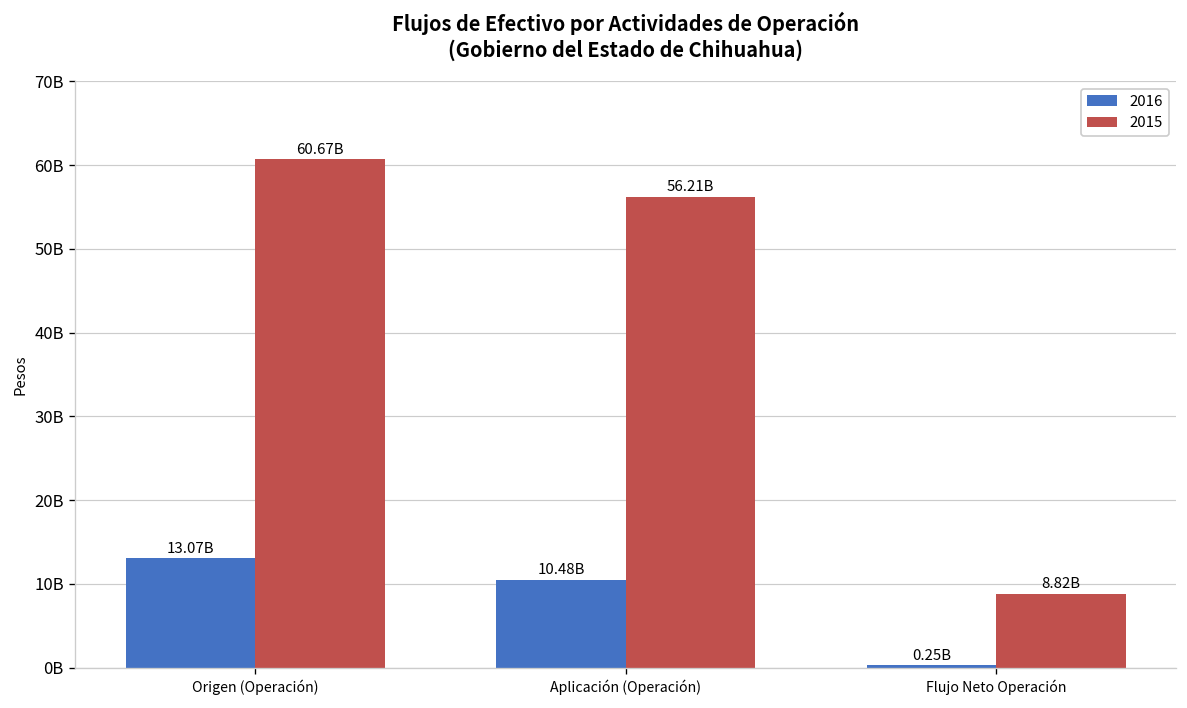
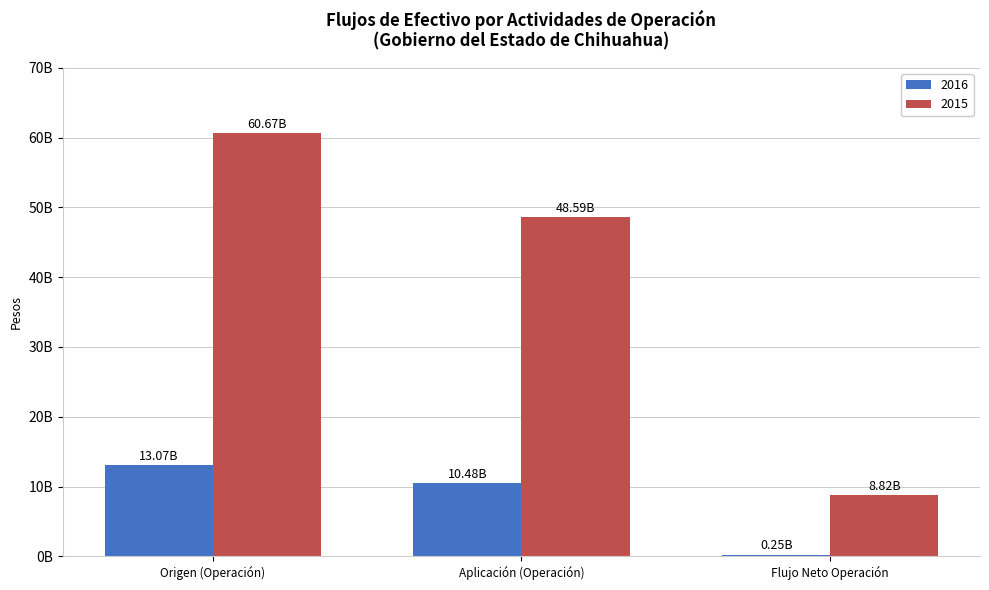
  {
    "2016": {
      "Origen (Operación)": "13.07B",
      "Aplicación (Operación)": "10.48B",
      "Flujo Neto Operación": "0.25B"
    },
    "2015": {
      "Origen (Operación)": "60.67B",
-     "Aplicación (Operación)": "56.21B",
+     "Aplicación (Operación)": "48.59B",
      "Flujo Neto Operación": "8.82B"
    }
  }
